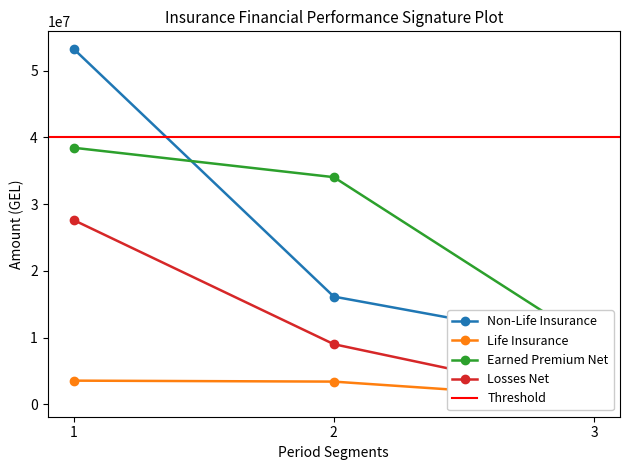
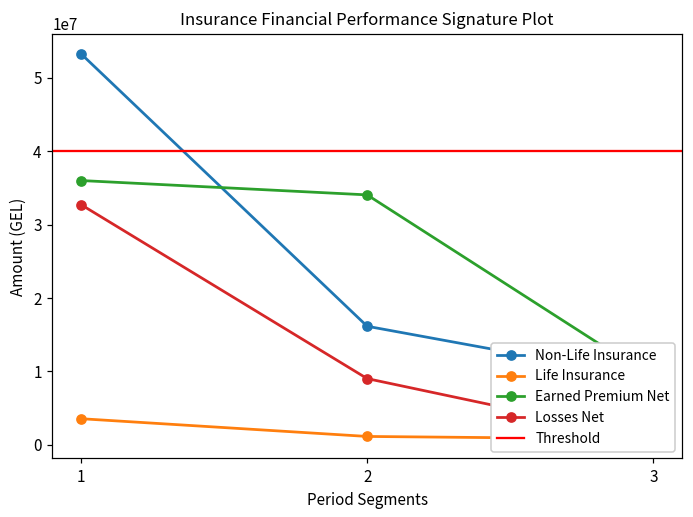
  {
    "Non-Life Insurance": {
      "1": 53000000,
      "2": 16000000
    },
    "Life Insurance": {
      "1": 4000000,
-     "2": 3000000
+     "2": 1000000
    },
    "Earned Premium Net": {
-     "1": 38000000,
+     "1": 36000000,
      "2": 34000000
    },
    "Losses Net": {
-     "1": 28000000,
+     "1": 33000000,
      "2": 9000000
    }
  }
